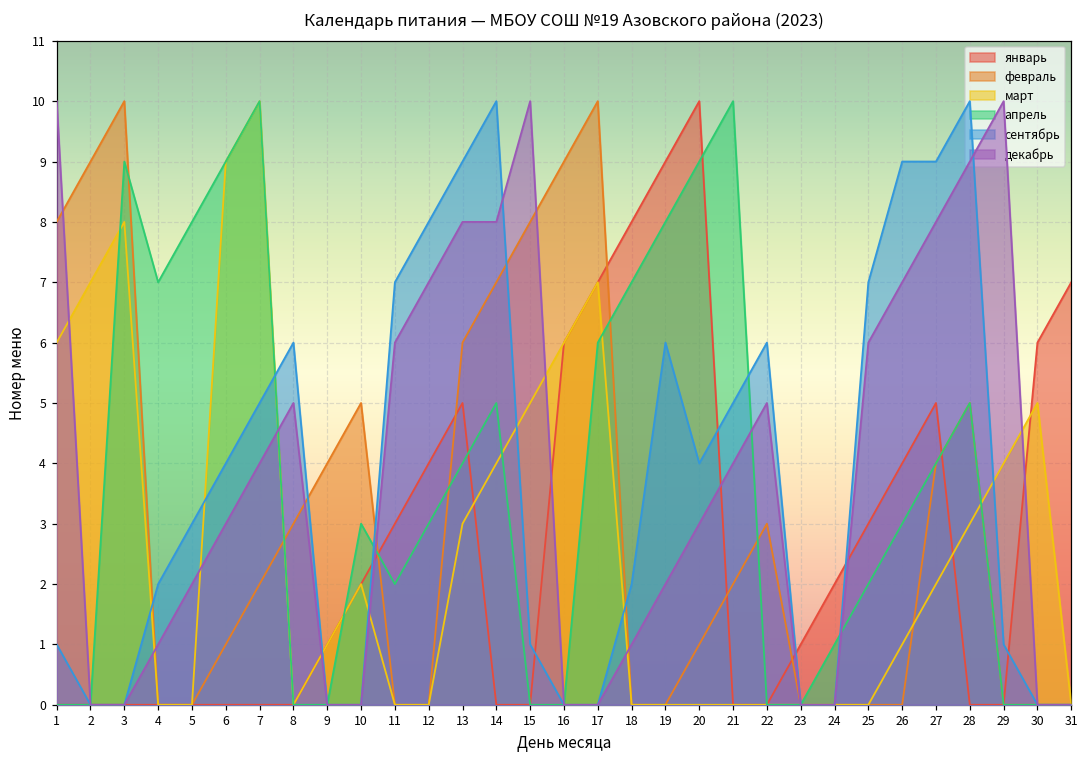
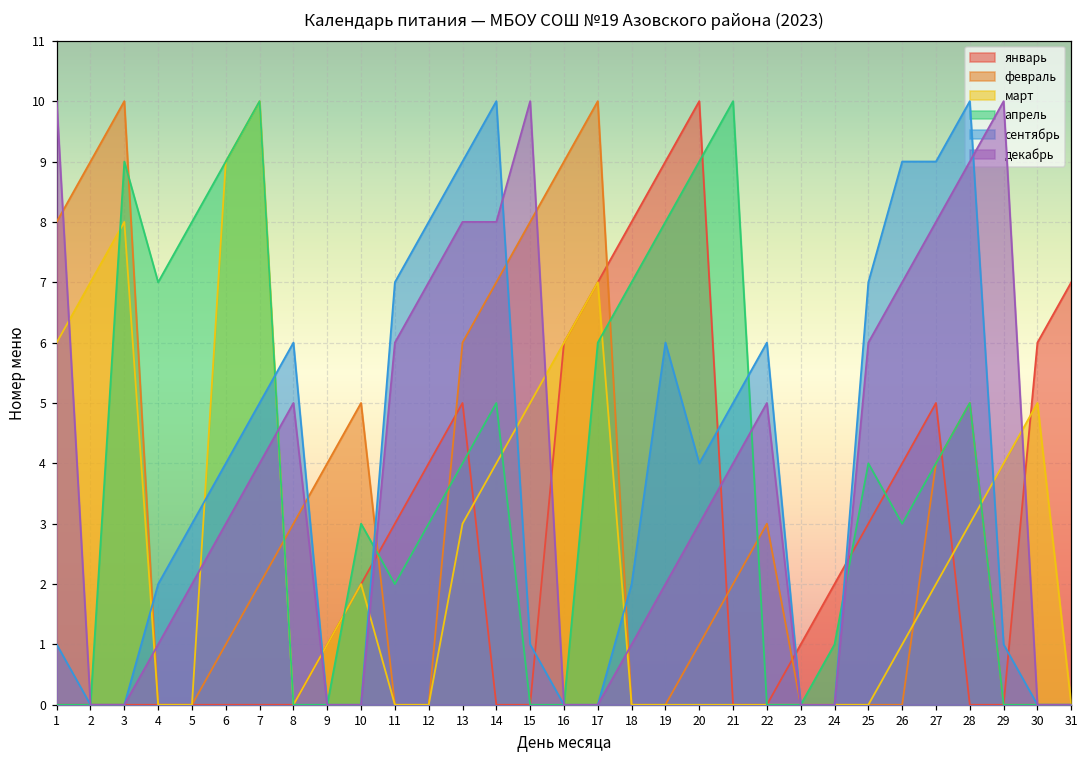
  {
    "март": {
      "1": 6,
      "2": 7,
      "3": 8,
      "13": 3,
      "14": 4,
      "15": 5,
      "20": 0,
      "26": 1,
      "27": 2,
      "28": 3,
      "29": 4,
      "30": 5
    },
    "апрель": {
      "3": 9,
      "4": 7,
      "5": 8,
      "10": 3,
      "11": 2,
      "12": 3,
      "13": 4,
      "14": 5,
      "17": 6,
      "18": 7,
      "19": 8,
      "20": 9,
      "21": 10,
      "24": 1,
-     "25": 2,
+     "25": 4,
      "26": 3
    },
    "сентябрь": {
      "1": 1,
      "4": 2,
      "5": 3,
      "6": 4,
      "7": 5,
      "8": 6,
      "11": 7,
      "12": 8,
      "13": 9,
      "14": 10,
      "15": 1,
      "18": 2,
      "19": 6,
      "20": 4,
      "21": 5,
      "22": 6,
      "25": 7,
      "26": 9,
      "27": 9,
      "29": 1
    },
    "декабрь": {
      "1": 10,
      "4": 1,
      "5": 2,
      "6": 3,
      "7": 4,
      "8": 5,
      "11": 6,
      "12": 7,
      "13": 8,
      "14": 8,
      "15": 10,
      "18": 1,
      "19": 2,
      "20": 3,
      "21": 4,
      "22": 5,
      "25": 6,
      "26": 7,
      "27": 8,
      "28": 9
    }
  }
